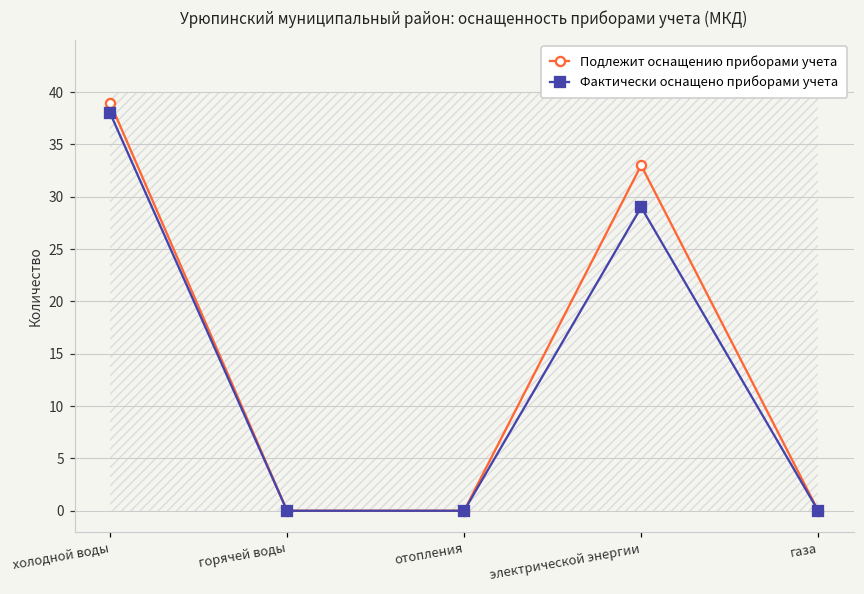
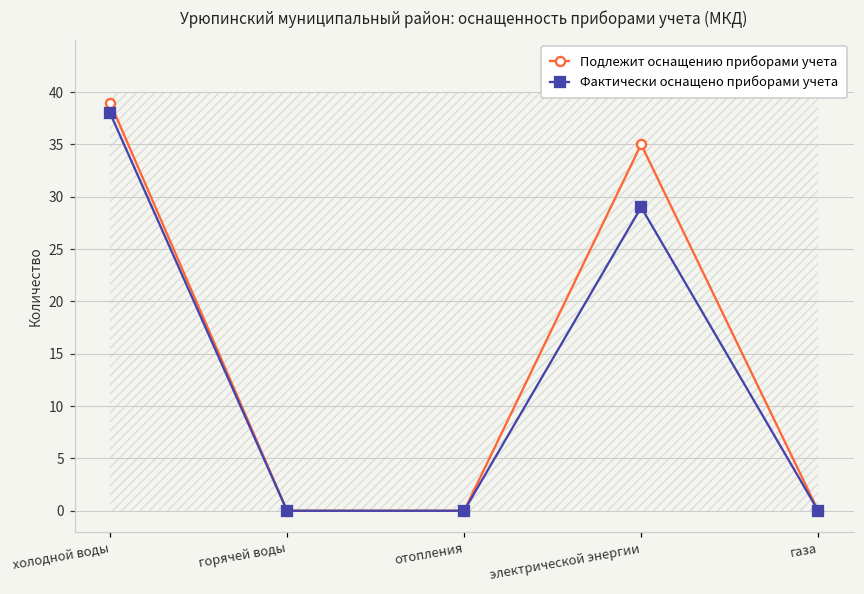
  {
    "Подлежит оснащению приборами учета": {
      "холодной воды": 39,
-     "электрической энергии": 33
+     "электрической энергии": 35
    },
    "Фактически оснащено приборами учета": {
      "холодной воды": 38,
      "электрической энергии": 29
    }
  }
